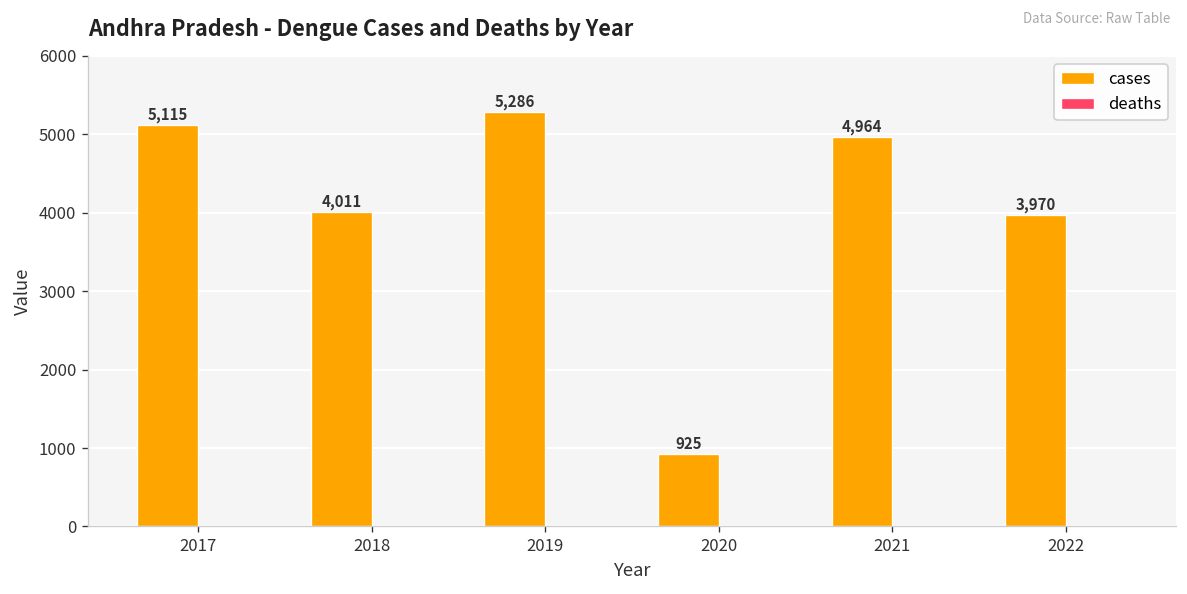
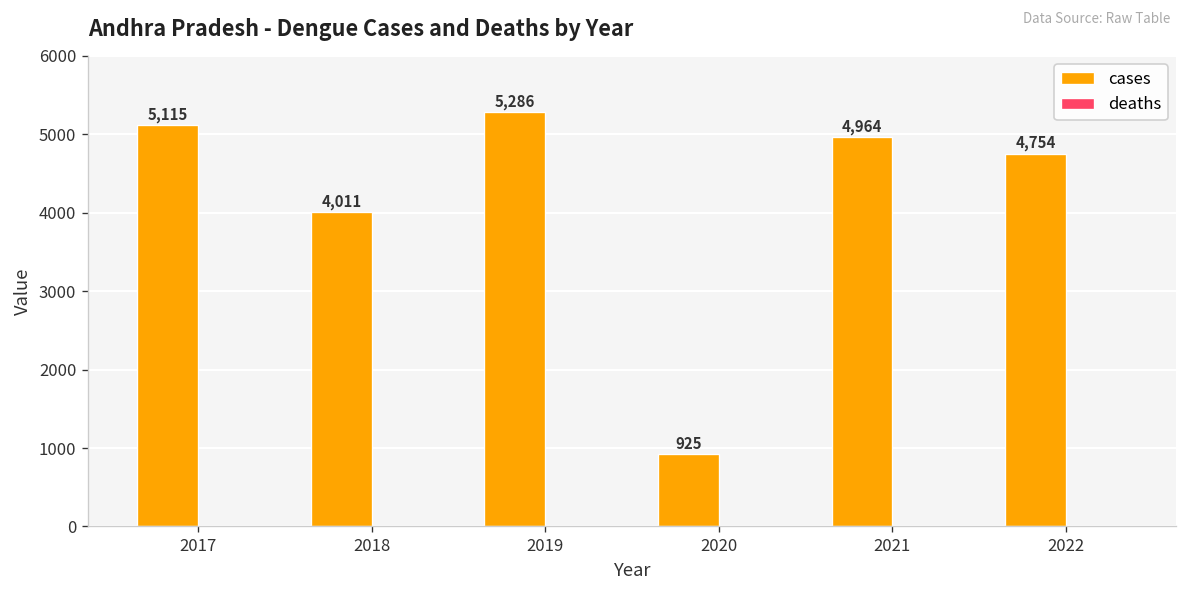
  {
    "cases": {
      "2017": "5,115",
      "2018": "4,011",
      "2019": "5,286",
      "2020": "925",
      "2021": "4,964",
-     "2022": "3,970"
+     "2022": "4,754"
    },
    "deaths": {
      "2017": "0",
      "2018": "0",
      "2019": "0",
      "2020": "0",
      "2021": "0",
      "2022": "0"
    }
  }
